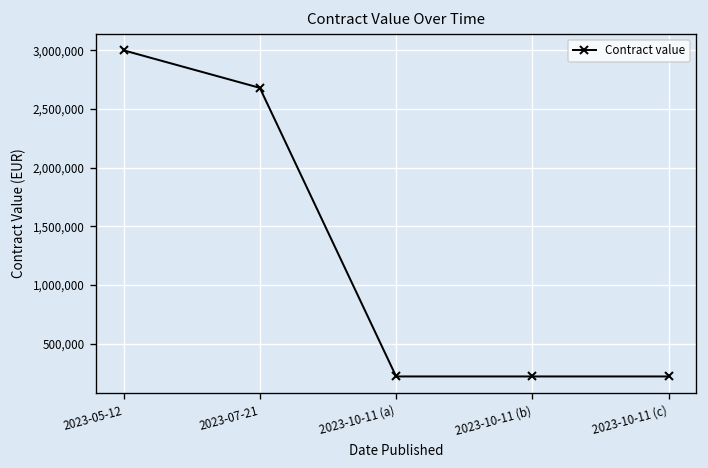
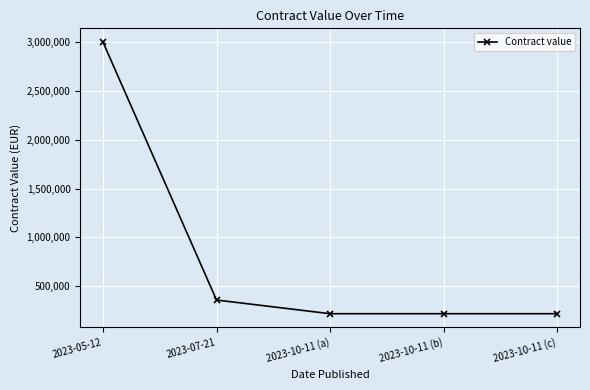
  {
    "2023-05-12": "3,000,000",
-   "2023-07-21": "2,700,000",
+   "2023-07-21": "400,000",
    "2023-10-11 (a)": "200,000",
    "2023-10-11 (b)": "200,000",
    "2023-10-11 (c)": "200,000"
  }
